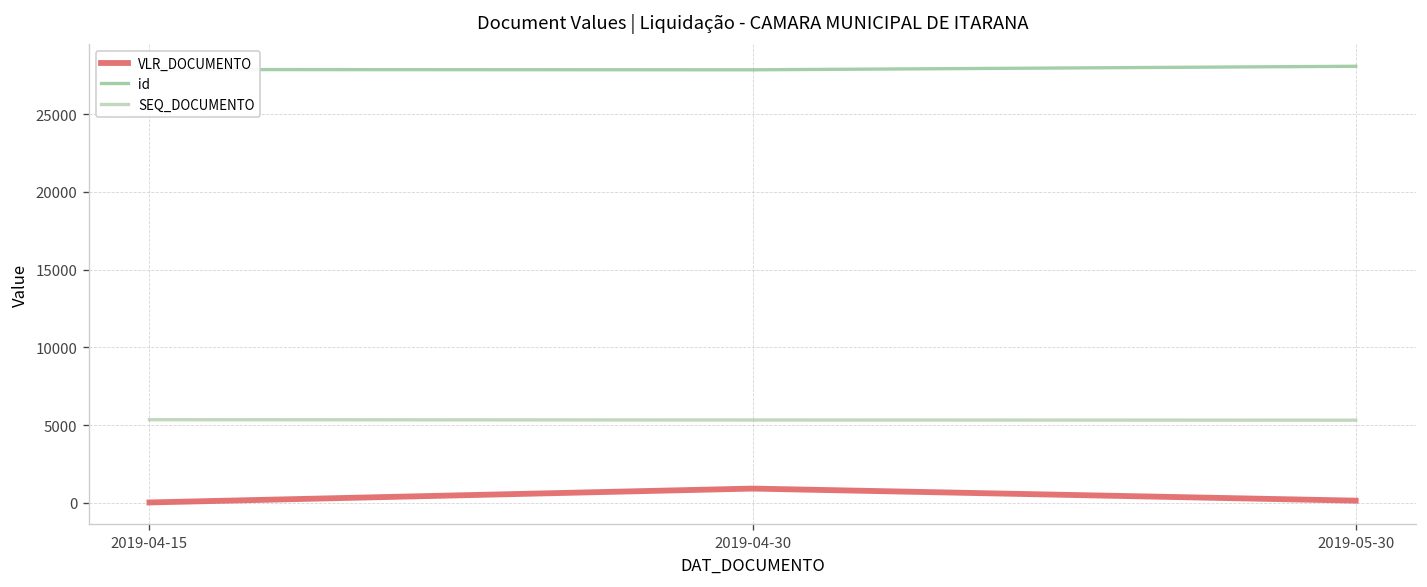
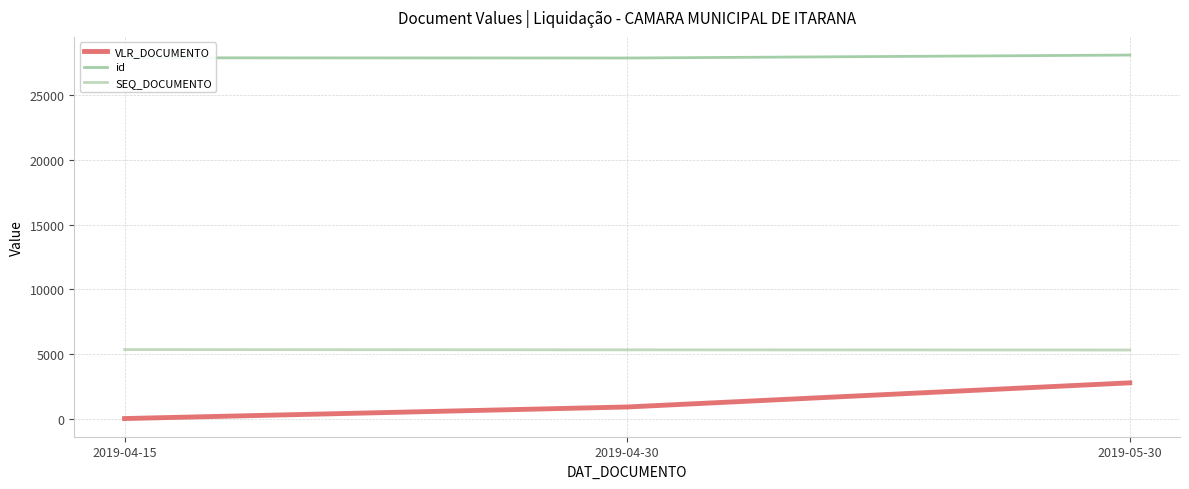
  {
    "VLR_DOCUMENTO": {
      "2019-04-15": 0,
      "2019-04-30": 900,
-     "2019-05-30": 200
+     "2019-05-30": 2800
    }
  }
